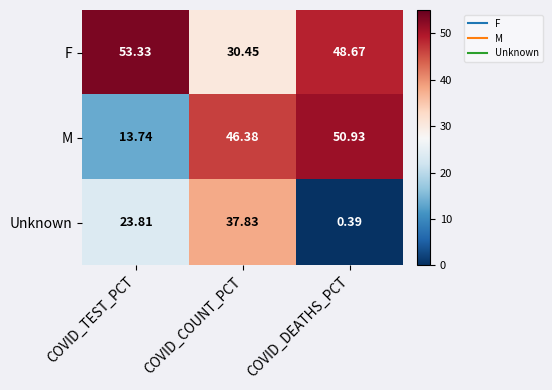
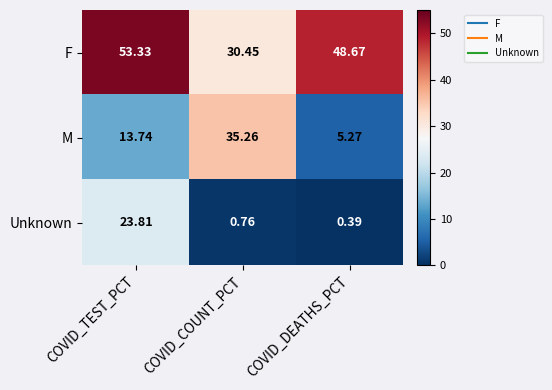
  {
    "F": {
      "COVID_TEST_PCT": 53.33,
      "COVID_COUNT_PCT": 30.45,
      "COVID_DEATHS_PCT": 48.67
    },
    "M": {
      "COVID_TEST_PCT": 13.74,
-     "COVID_COUNT_PCT": 46.38,
-     "COVID_DEATHS_PCT": 50.93
+     "COVID_COUNT_PCT": 35.26,
+     "COVID_DEATHS_PCT": 5.27
    },
    "Unknown": {
      "COVID_TEST_PCT": 23.81,
-     "COVID_COUNT_PCT": 37.83,
+     "COVID_COUNT_PCT": 0.76,
      "COVID_DEATHS_PCT": 0.39
    }
  }
